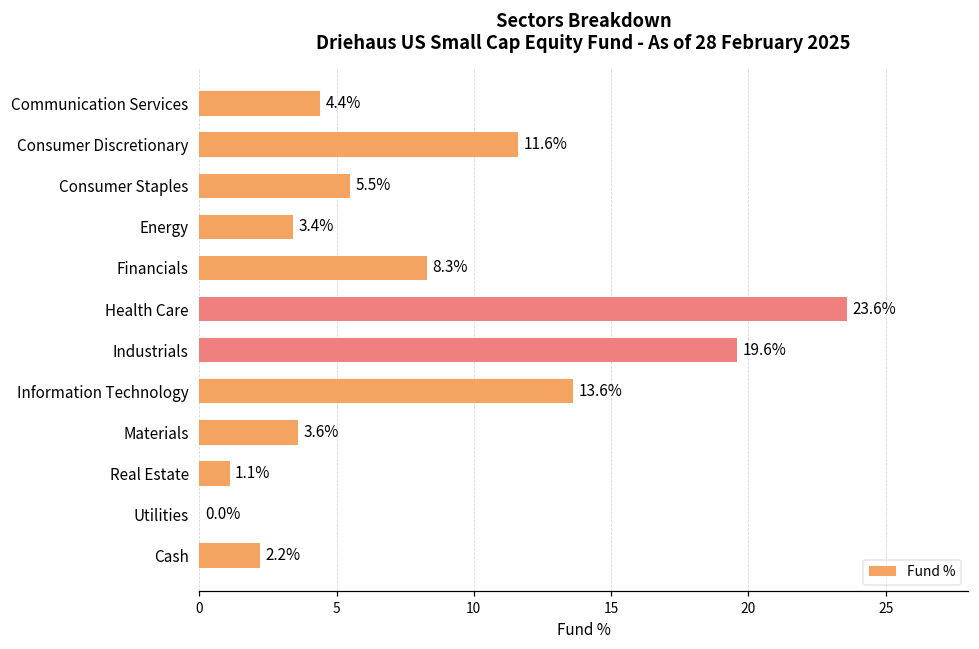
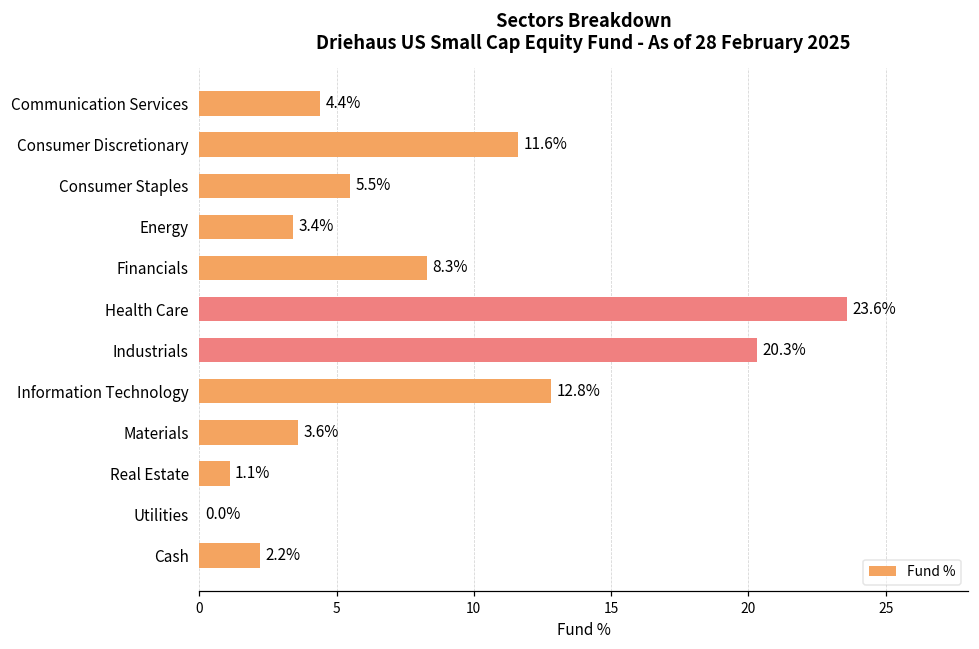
  {
    "Communication Services": "4.4%",
    "Consumer Discretionary": "11.6%",
    "Consumer Staples": "5.5%",
    "Energy": "3.4%",
    "Financials": "8.3%",
    "Health Care": "23.6%",
-   "Industrials": "19.6%",
-   "Information Technology": "13.6%",
+   "Industrials": "20.3%",
+   "Information Technology": "12.8%",
    "Materials": "3.6%",
    "Real Estate": "1.1%",
    "Utilities": "0.0%",
    "Cash": "2.2%"
  }
